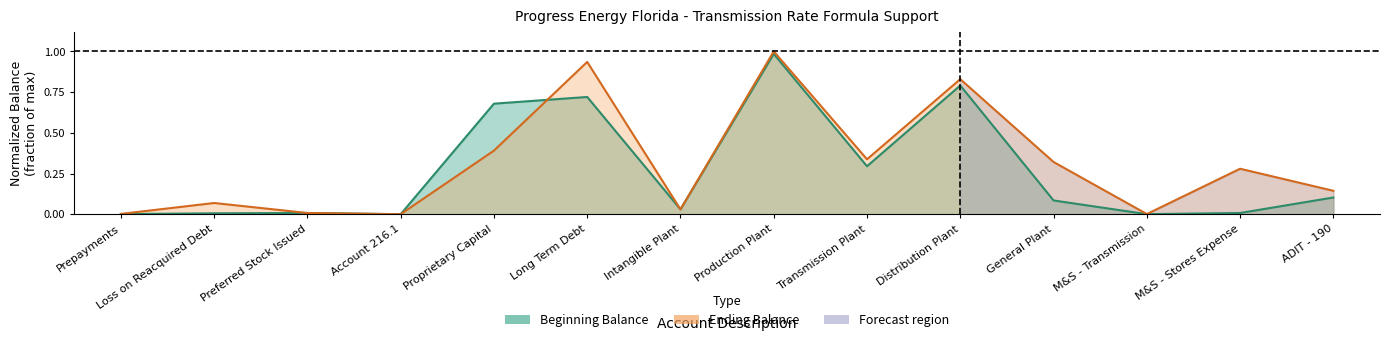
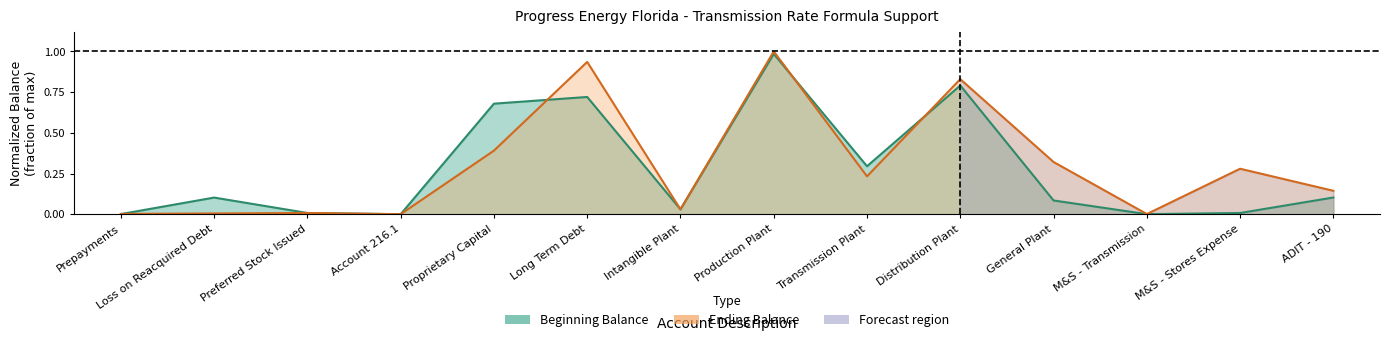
  {
    "Beginning Balance": {
-     "Loss on Reacquired Debt": 0.01,
+     "Loss on Reacquired Debt": 0.10,
      "Proprietary Capital": 0.68,
      "Long Term Debt": 0.72,
      "Production Plant": 0.98,
      "Transmission Plant": 0.29,
      "Distribution Plant": 0.79,
      "General Plant": 0.08,
      "M&S - Stores Expense": 0.01,
      "ADIT - 190": 0.10
    },
    "Ending Balance": {
-     "Loss on Reacquired Debt": 0.07,
+     "Loss on Reacquired Debt": 0.00,
      "Proprietary Capital": 0.39,
      "Long Term Debt": 0.94,
      "Production Plant": 1.00,
-     "Transmission Plant": 0.34
+     "Transmission Plant": 0.23
    }
  }
